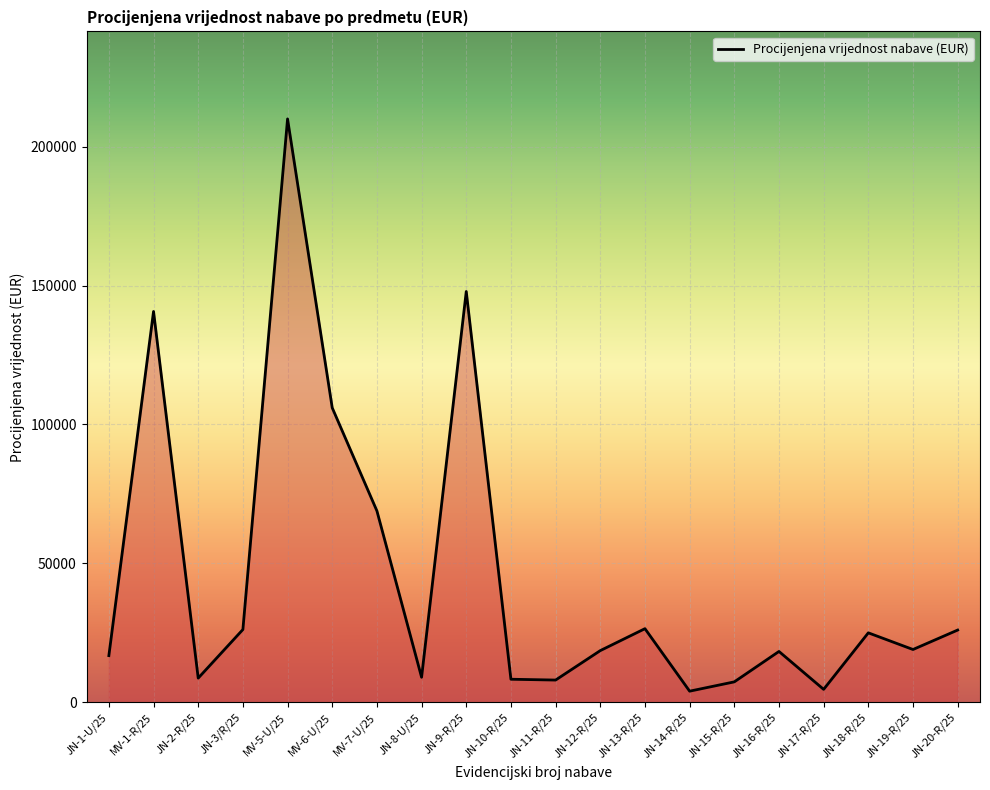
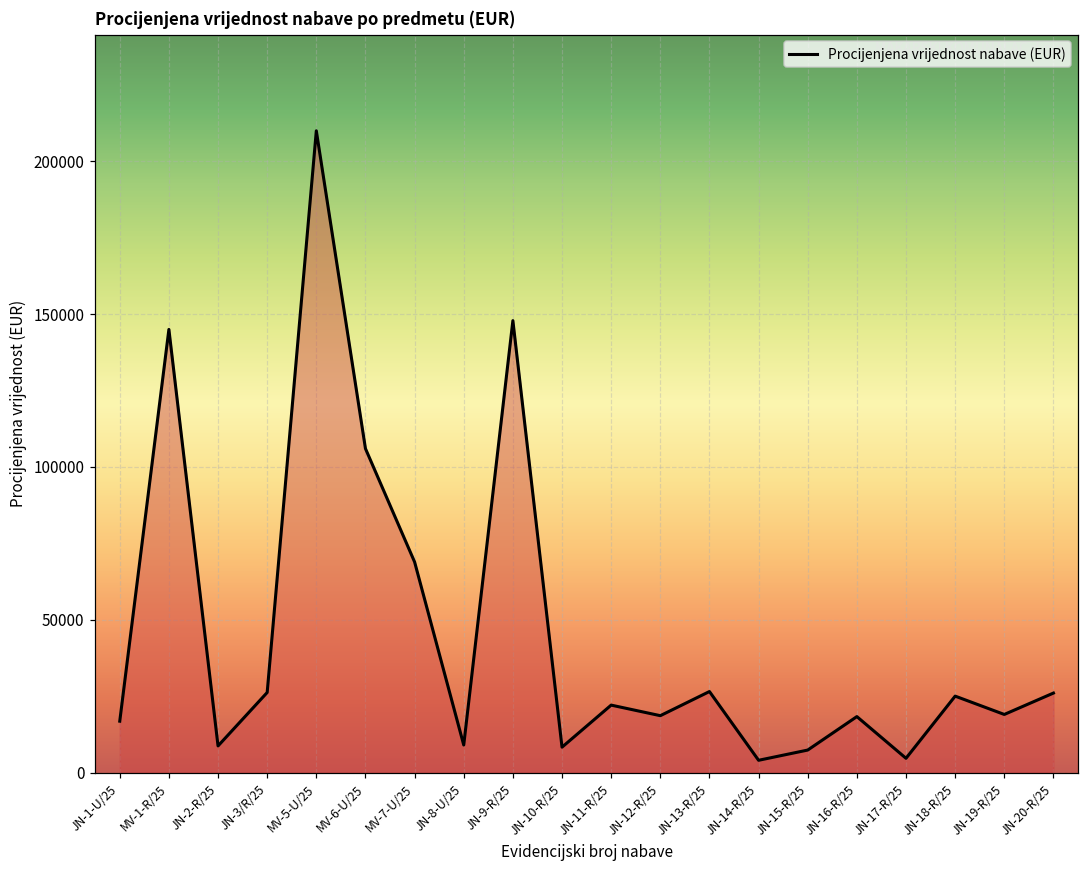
  {
    "JN-1-U/25": 17000,
-   "MV-1-R/25": 141000,
+   "MV-1-R/25": 145000,
    "JN-2-R/25": 9000,
    "JN-3/R/25": 26000,
    "MV-5-U/25": 210000,
    "MV-6-U/25": 106000,
    "MV-7-U/25": 69000,
    "JN-8-U/25": 9000,
    "JN-9-R/25": 148000,
    "JN-10-R/25": 8000,
-   "JN-11-R/25": 8000,
+   "JN-11-R/25": 22000,
    "JN-12-R/25": 19000,
    "JN-13-R/25": 27000,
    "JN-14-R/25": 4000,
    "JN-15-R/25": 7000,
    "JN-16-R/25": 18000,
    "JN-17-R/25": 5000,
    "JN-18-R/25": 25000,
    "JN-19-R/25": 19000,
    "JN-20-R/25": 26000
  }
